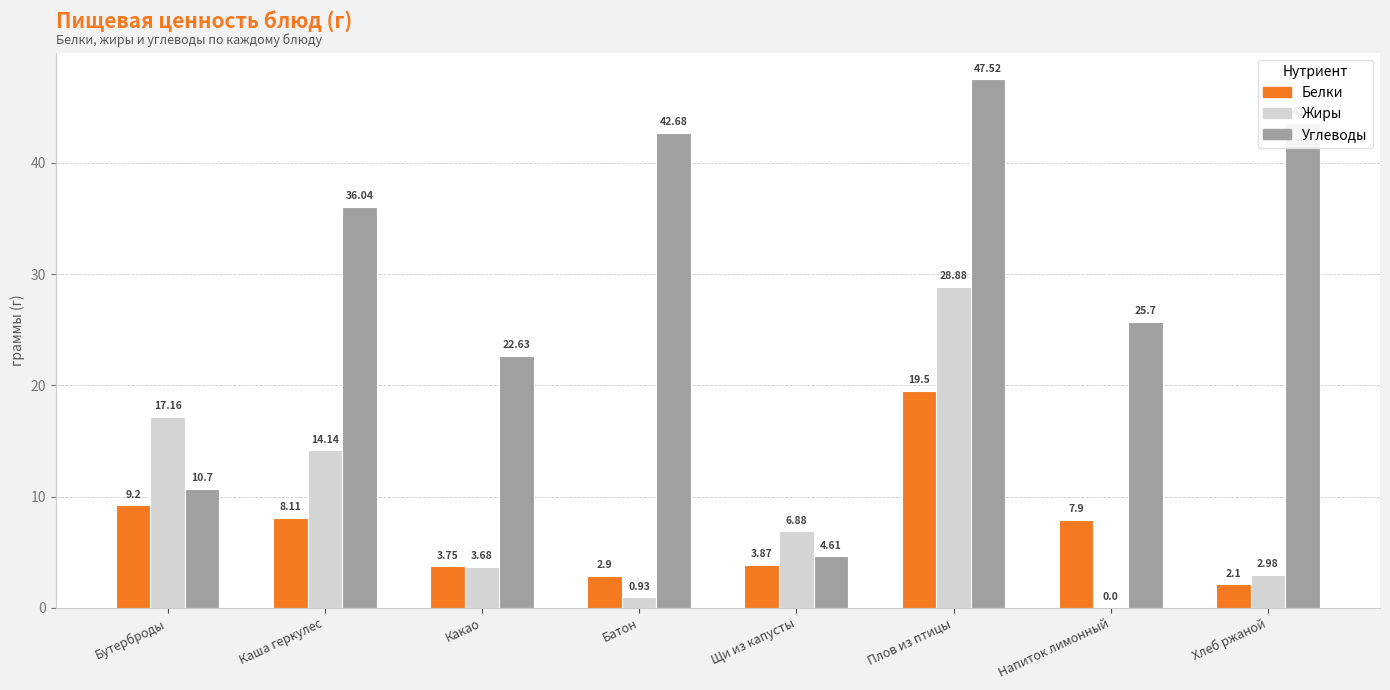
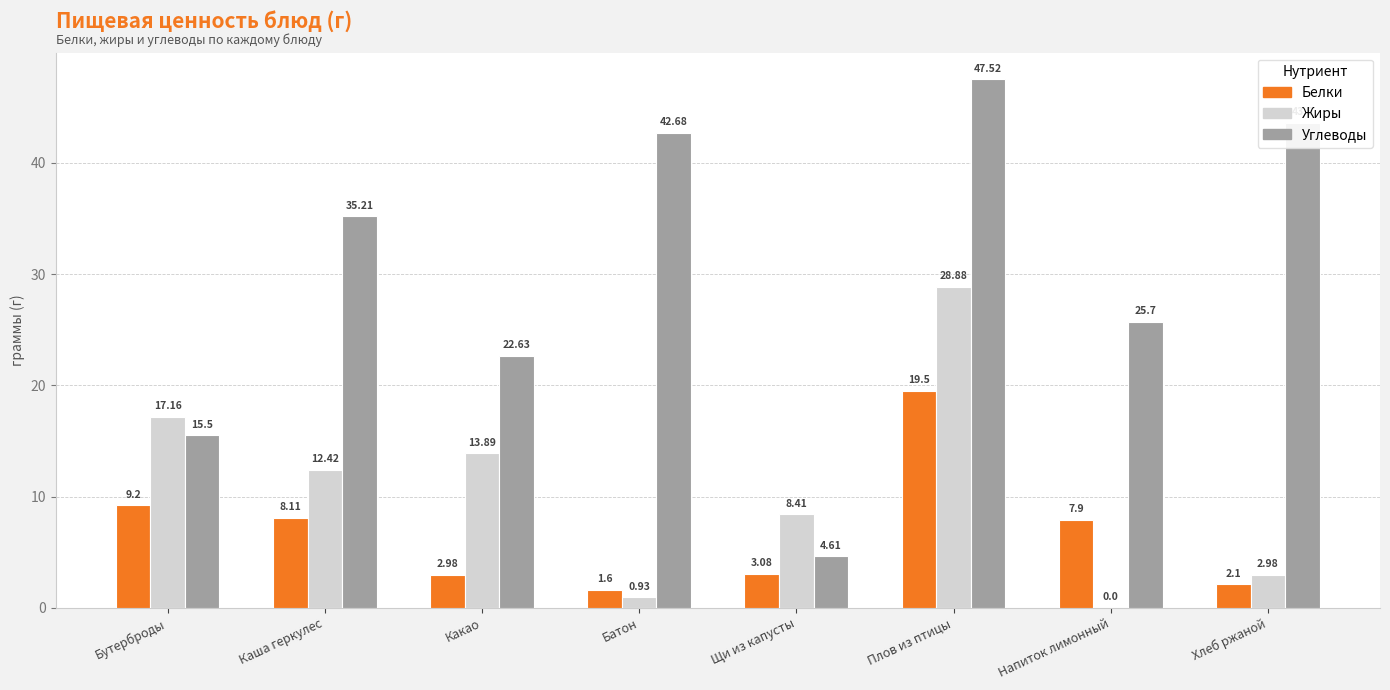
  {
    "Белки": {
      "Бутерброды": 9.2,
      "Каша геркулес": 8.11,
-     "Какао": 3.75,
-     "Батон": 2.9,
-     "Щи из капусты": 3.87,
+     "Какао": 2.98,
+     "Батон": 1.6,
+     "Щи из капусты": 3.08,
      "Плов из птицы": 19.5,
      "Напиток лимонный": 7.9,
      "Хлеб ржаной": 2.1
    },
    "Жиры": {
      "Бутерброды": 17.16,
-     "Каша геркулес": 14.14,
-     "Какао": 3.68,
+     "Каша геркулес": 12.42,
+     "Какао": 13.89,
      "Батон": 0.93,
-     "Щи из капусты": 6.88,
+     "Щи из капусты": 8.41,
      "Плов из птицы": 28.88,
      "Напиток лимонный": 0.0,
      "Хлеб ржаной": 2.98
    },
    "Углеводы": {
-     "Бутерброды": 10.7,
-     "Каша геркулес": 36.04,
+     "Бутерброды": 15.5,
+     "Каша геркулес": 35.21,
      "Какао": 22.63,
      "Батон": 42.68,
      "Щи из капусты": 4.61,
      "Плов из птицы": 47.52,
      "Напиток лимонный": 25.7
    }
  }
